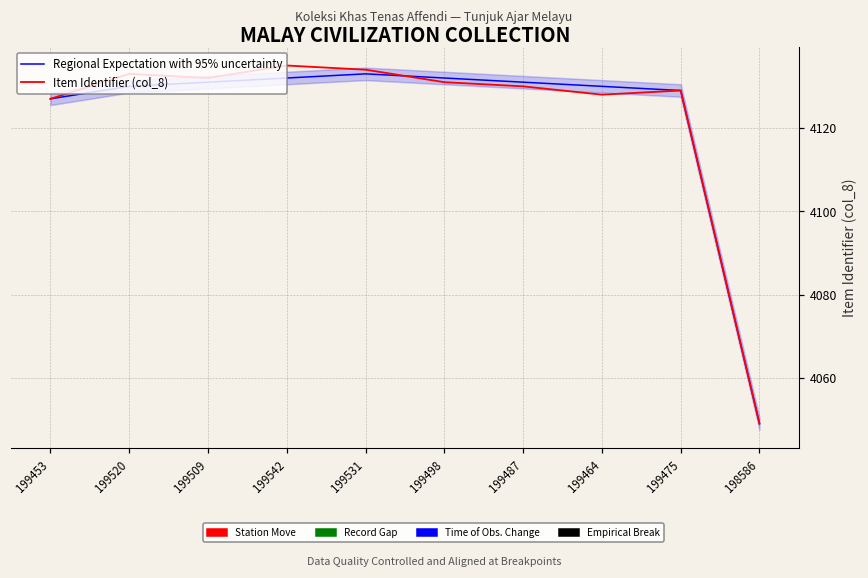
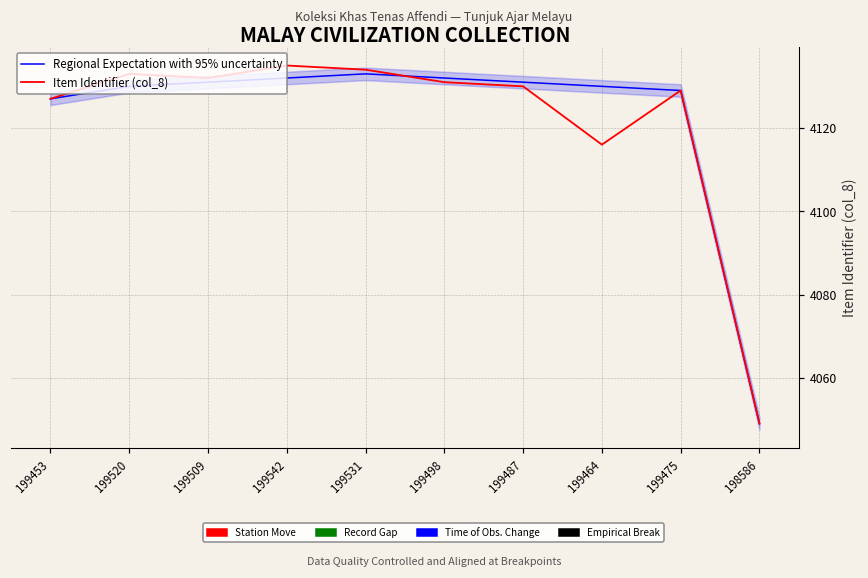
  {
    "Item Identifier (col_8)": {
      "199498": 4131,
      "199487": 4130,
-     "199464": 4128
+     "199464": 4116
    }
  }
